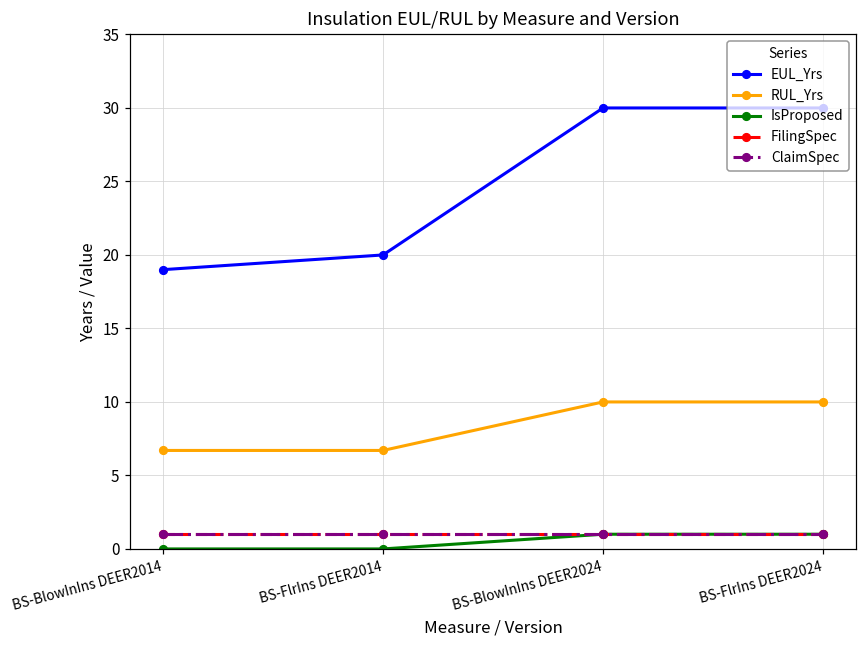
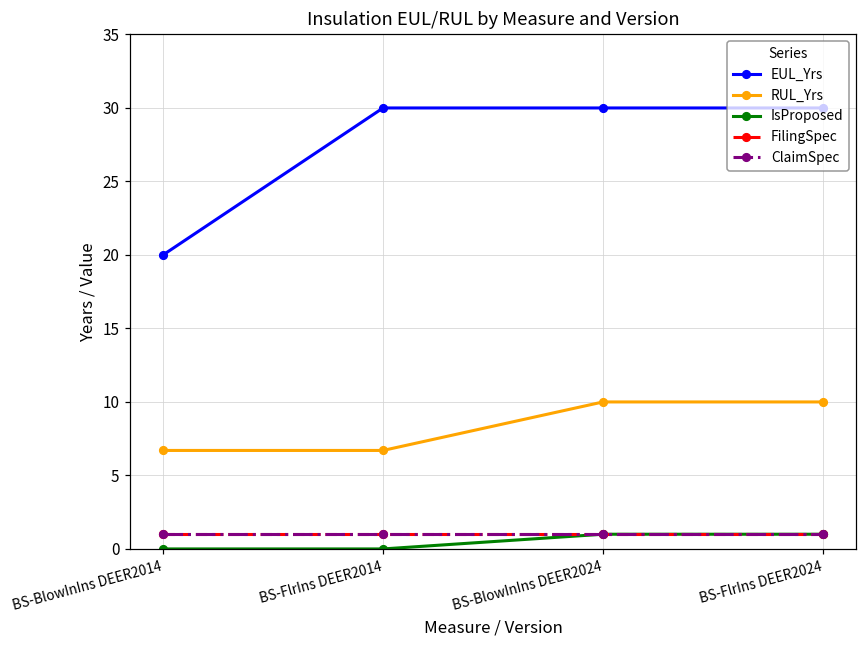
  {
    "EUL_Yrs": {
-     "BS-BlowInIns DEER2014": 19,
-     "BS-FlrIns DEER2014": 20,
+     "BS-BlowInIns DEER2014": 20,
+     "BS-FlrIns DEER2014": 30,
      "BS-BlowInIns DEER2024": 30
    },
    "RUL_Yrs": {
      "BS-BlowInIns DEER2014": 6.7,
      "BS-FlrIns DEER2014": 6.7,
      "BS-BlowInIns DEER2024": 10,
      "BS-FlrIns DEER2024": 10
    },
    "IsProposed": {
      "BS-BlowInIns DEER2014": 0,
      "BS-FlrIns DEER2014": 0
    },
    "ClaimSpec": {
      "BS-BlowInIns DEER2014": 1,
      "BS-FlrIns DEER2014": 1
    }
  }
